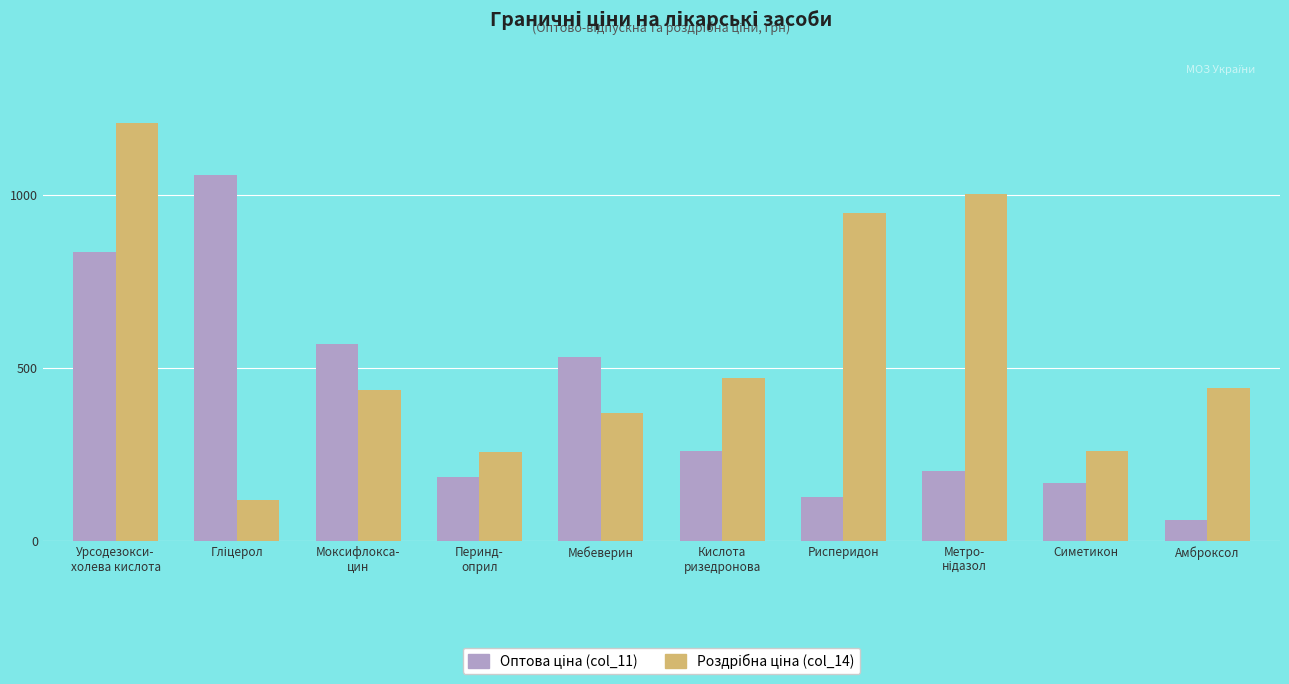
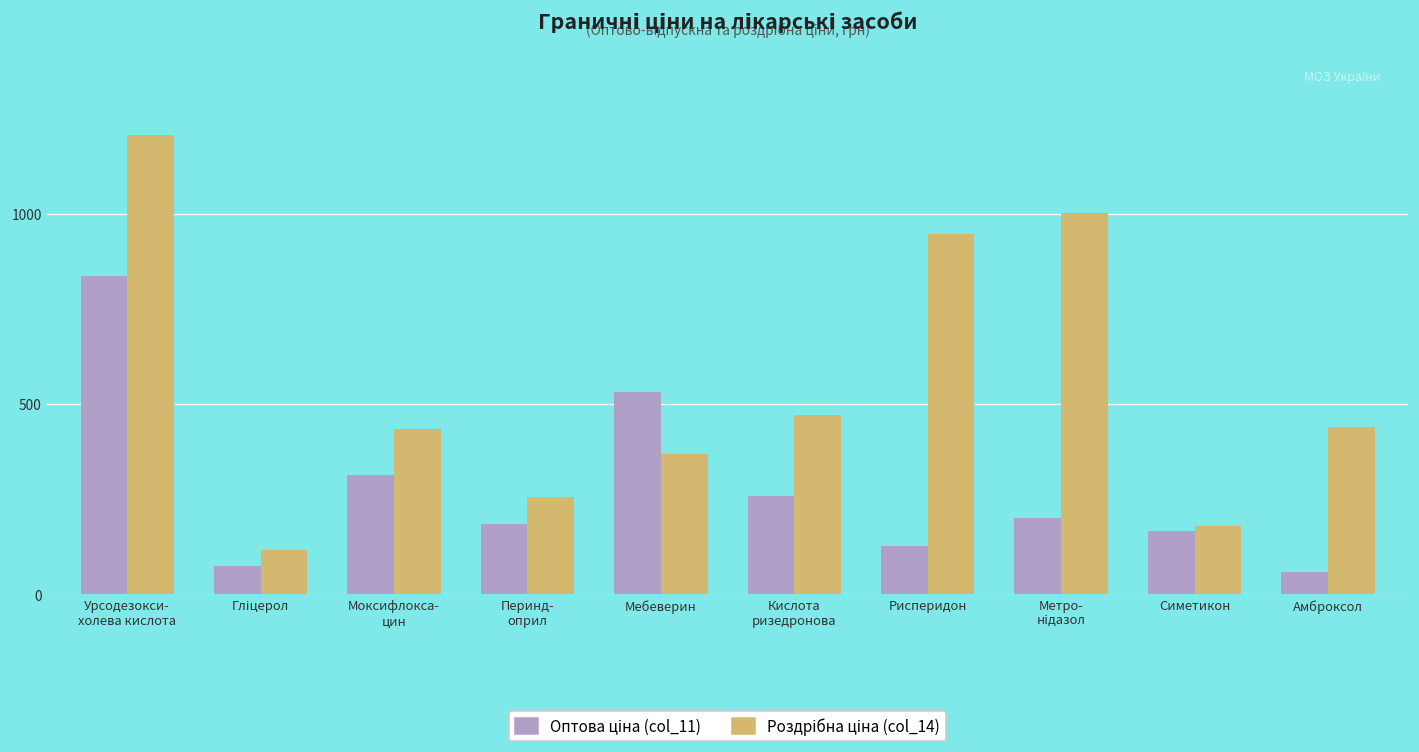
  {
    "Оптова ціна (col_11)": {
      "Урсодезокси- холева кислота": 840,
-     "Гліцерол": 1060,
-     "Моксифлокса- цин": 570,
+     "Гліцерол": 70,
+     "Моксифлокса- цин": 310,
      "Перинд- оприл": 180,
      "Мебеверин": 530,
      "Кислота ризедронова": 260,
      "Рисперидон": 130,
      "Метро- нідазол": 200,
      "Симетикон": 170,
      "Амброксол": 60
    },
    "Роздрібна ціна (col_14)": {
      "Урсодезокси- холева кислота": 1210,
      "Гліцерол": 120,
      "Моксифлокса- цин": 430,
      "Перинд- оприл": 260,
      "Мебеверин": 370,
      "Кислота ризедронова": 470,
      "Рисперидон": 950,
      "Метро- нідазол": 1000,
-     "Симетикон": 260,
+     "Симетикон": 180,
      "Амброксол": 440
    }
  }
